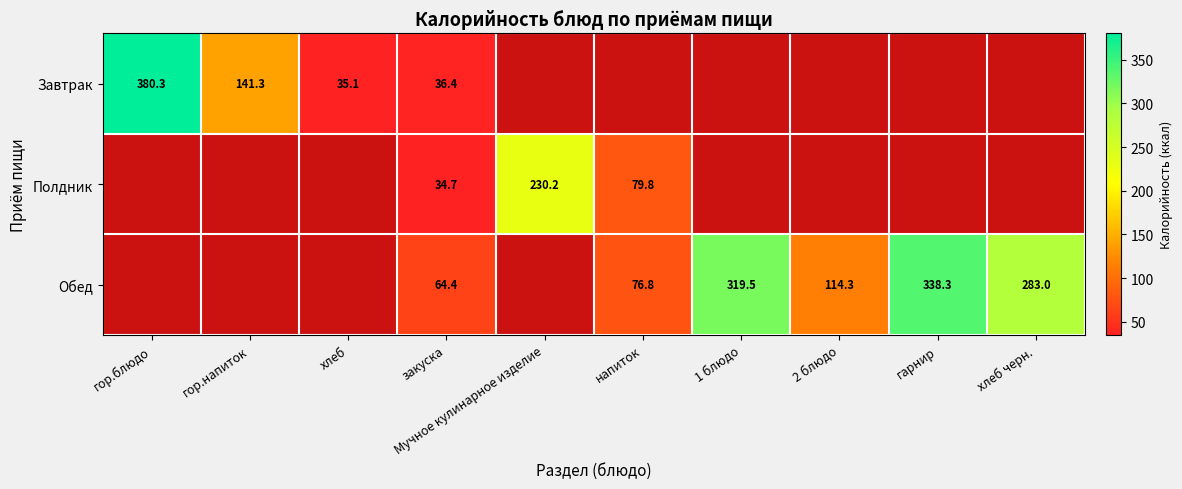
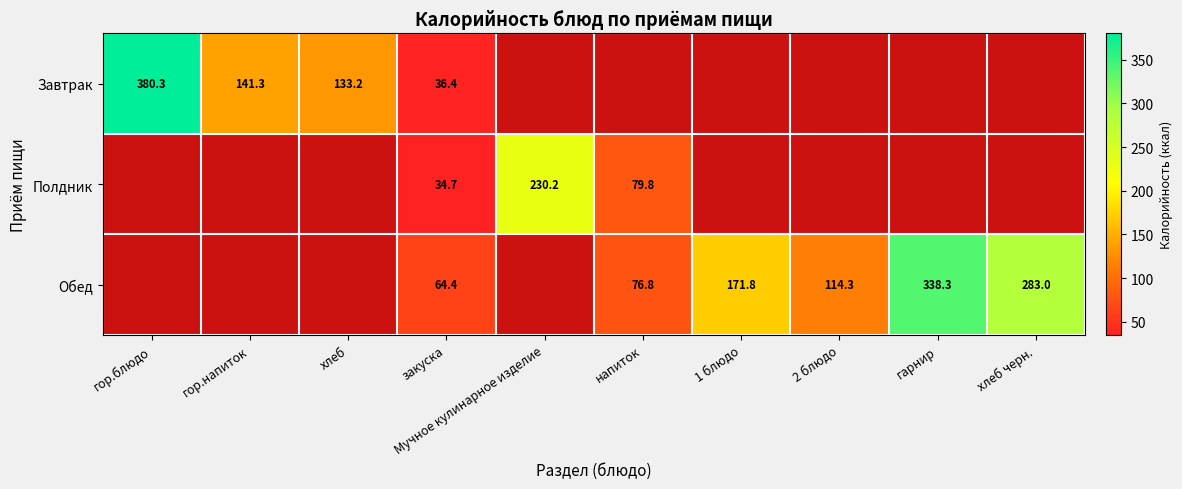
  {
    "Завтрак": {
      "гор.блюдо": 380.3,
      "гор.напиток": 141.3,
-     "хлеб": 35.1,
+     "хлеб": 133.2,
      "закуска": 36.4
    },
    "Полдник": {
      "закуска": 34.7,
      "Мучное кулинарное изделие": 230.2,
      "напиток": 79.8
    },
    "Обед": {
      "закуска": 64.4,
      "напиток": 76.8,
-     "1 блюдо": 319.5,
+     "1 блюдо": 171.8,
      "2 блюдо": 114.3,
      "гарнир": 338.3,
      "хлеб черн.": 283.0
    }
  }
